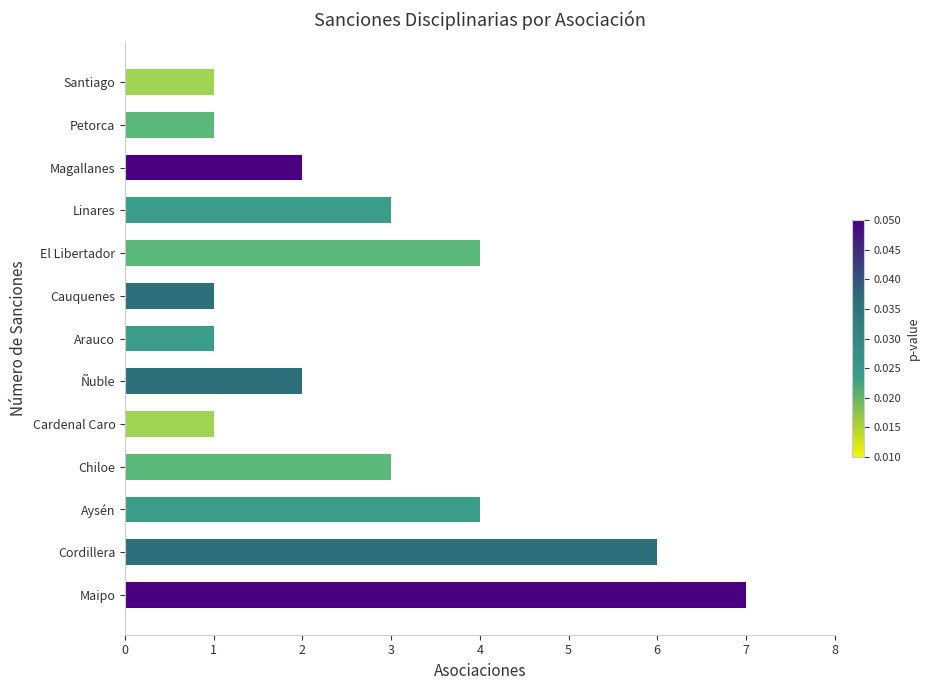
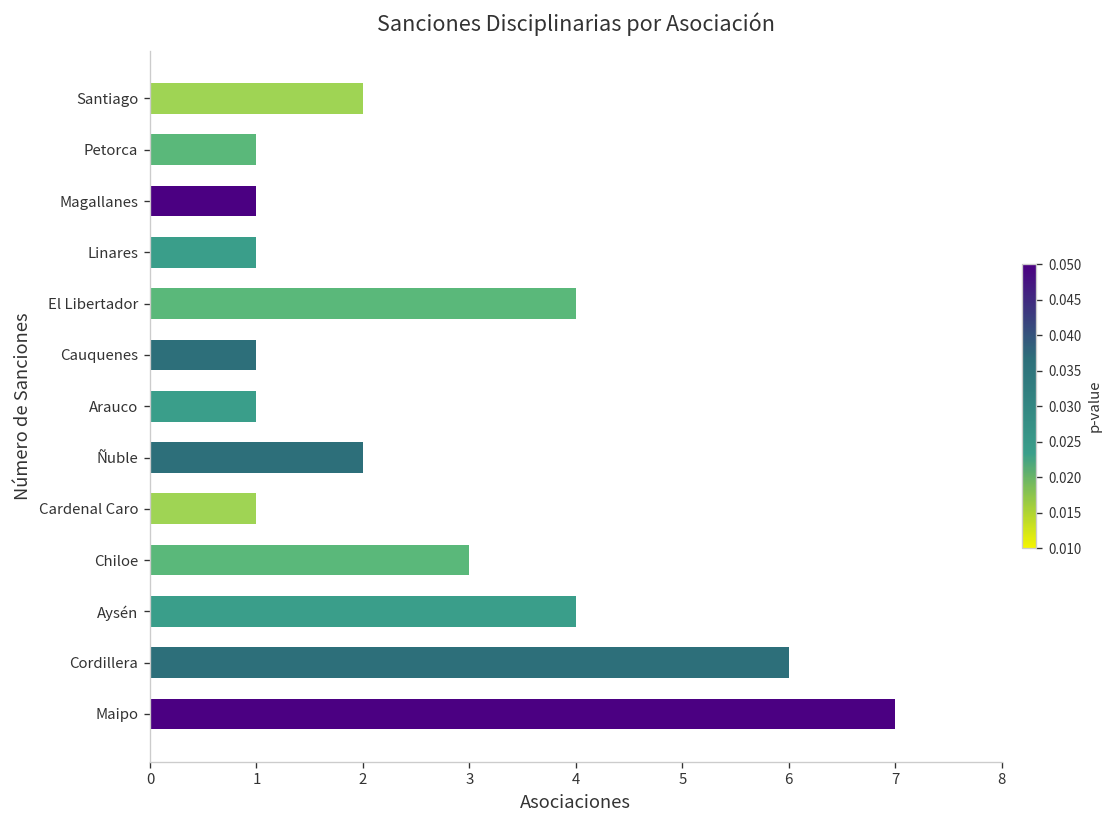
  {
-   "Santiago": 1,
+   "Santiago": 2,
    "Petorca": 1,
-   "Magallanes": 2,
-   "Linares": 3,
+   "Magallanes": 1,
+   "Linares": 1,
    "El Libertador": 4,
    "Cauquenes": 1,
    "Arauco": 1,
    "Ñuble": 2,
    "Cardenal Caro": 1,
    "Chiloe": 3,
    "Aysén": 4,
    "Cordillera": 6,
    "Maipo": 7
  }
